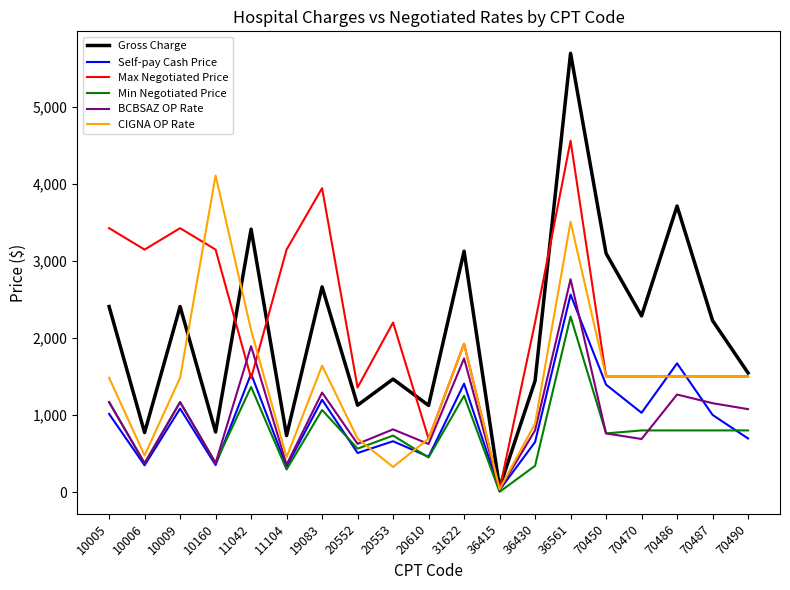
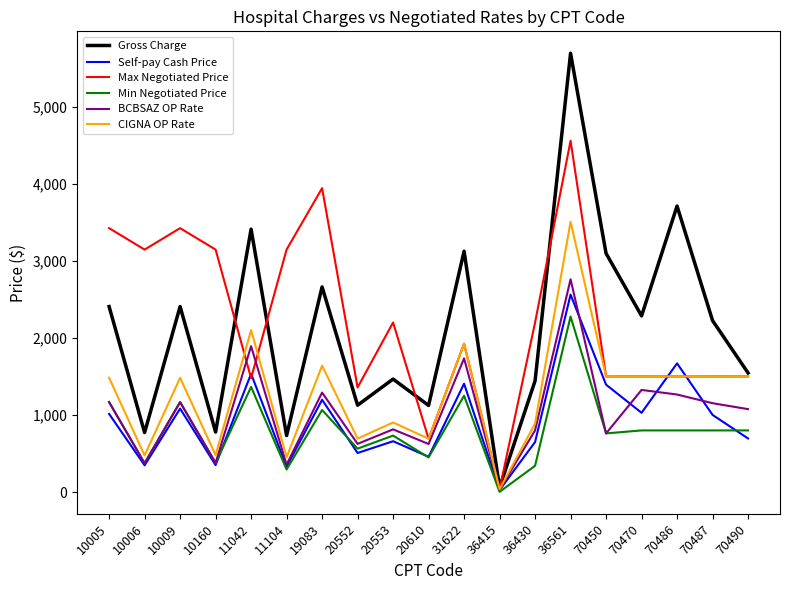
  {
    "Gross Charge": {
      "10005": "2,400",
      "10006": "800",
      "10009": "2,400",
      "10160": "800",
      "11042": "3,400",
      "11104": "700",
      "19083": "2,700",
      "20552": "1,100",
      "20553": "1,500",
      "20610": "1,100",
      "31622": "3,100",
      "36430": "1,400",
      "36561": "5,700",
      "70450": "3,100",
      "70470": "2,300",
      "70486": "3,700",
      "70487": "2,200",
      "70490": "1,500"
    },
    "Self-pay Cash Price": {
      "10005": "1,000",
      "10009": "1,100",
      "11042": "1,500",
      "19083": "1,200",
      "20552": "500",
      "20553": "700",
      "31622": "1,400",
      "36430": "600",
      "36561": "2,600",
      "70450": "1,400",
      "70470": "1,000",
      "70486": "1,700",
      "70487": "1,000",
      "70490": "700"
    },
    "Max Negotiated Price": {
      "10005": "3,400",
      "10006": "3,100",
      "10009": "3,400",
      "10160": "3,100",
      "11042": "1,500",
      "11104": "3,100",
      "19083": "3,900",
      "20552": "1,400",
      "20553": "2,200",
      "36430": "2,200",
      "36561": "4,600"
    },
    "Min Negotiated Price": {
      "11042": "1,400",
      "11104": "300",
      "19083": "1,100",
      "20552": "600",
      "20553": "700",
      "31622": "1,300",
      "36430": "300",
      "36561": "2,300",
      "70470": "800",
      "70486": "800",
      "70487": "800",
      "70490": "800"
    },
    "BCBSAZ OP Rate": {
      "11042": "1,900",
      "19083": "1,300",
      "20552": "600",
      "20553": "800",
      "20610": "600",
      "31622": "1,700",
      "36430": "800",
      "36561": "2,800",
-     "70470": "700",
+     "70470": "1,300",
      "70486": "1,300",
      "70487": "1,200",
      "70490": "1,100"
    },
    "CIGNA OP Rate": {
      "10005": "1,500",
      "10006": "500",
      "10009": "1,500",
-     "10160": "4,100",
+     "10160": "500",
      "11042": "2,100",
      "11104": "500",
      "19083": "1,600",
      "20552": "700",
-     "20553": "300",
+     "20553": "900",
      "36430": "900",
      "36561": "3,500"
    }
  }
